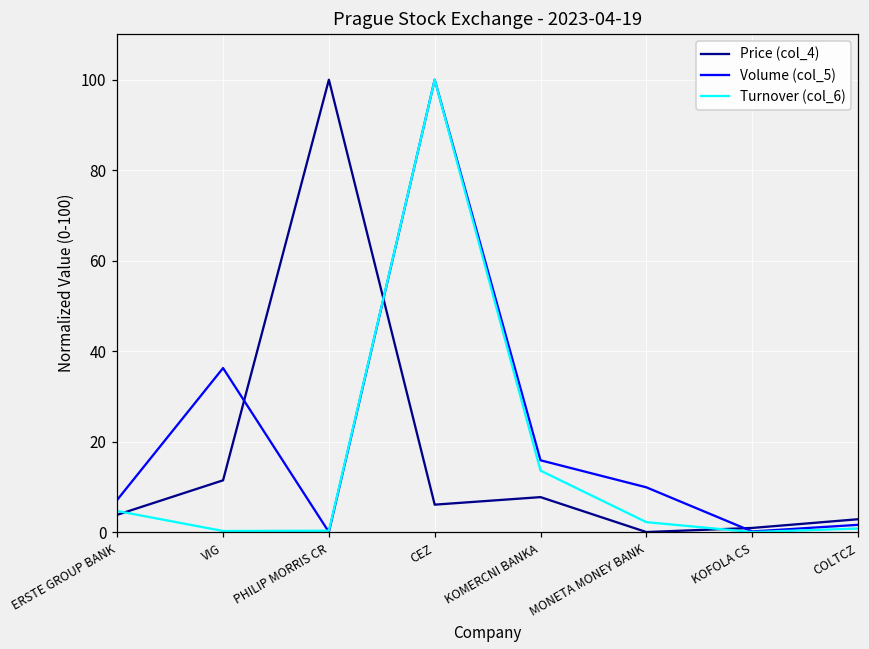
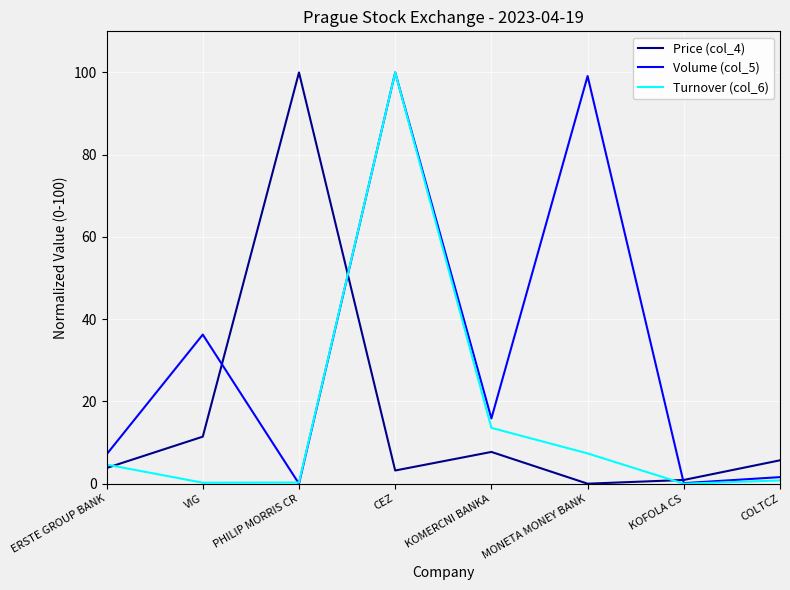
  {
    "Price (col_4)": {
      "ERSTE GROUP BANK": 4,
      "VIG": 11,
      "PHILIP MORRIS CR": 100,
-     "CEZ": 6,
+     "CEZ": 3,
      "KOMERCNI BANKA": 8,
      "MONETA MONEY BANK": 0,
      "KOFOLA CS": 1,
-     "COLTCZ": 3
+     "COLTCZ": 6
    },
    "Volume (col_5)": {
      "ERSTE GROUP BANK": 7,
      "VIG": 36,
      "KOMERCNI BANKA": 16,
-     "MONETA MONEY BANK": 10,
+     "MONETA MONEY BANK": 99,
      "COLTCZ": 2
    },
    "Turnover (col_6)": {
      "ERSTE GROUP BANK": 5,
      "VIG": 0,
      "KOMERCNI BANKA": 14,
-     "MONETA MONEY BANK": 2,
+     "MONETA MONEY BANK": 7,
      "COLTCZ": 1
    }
  }
